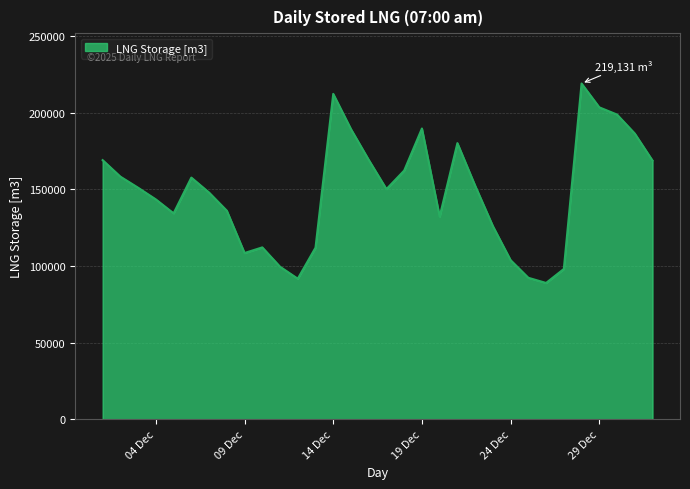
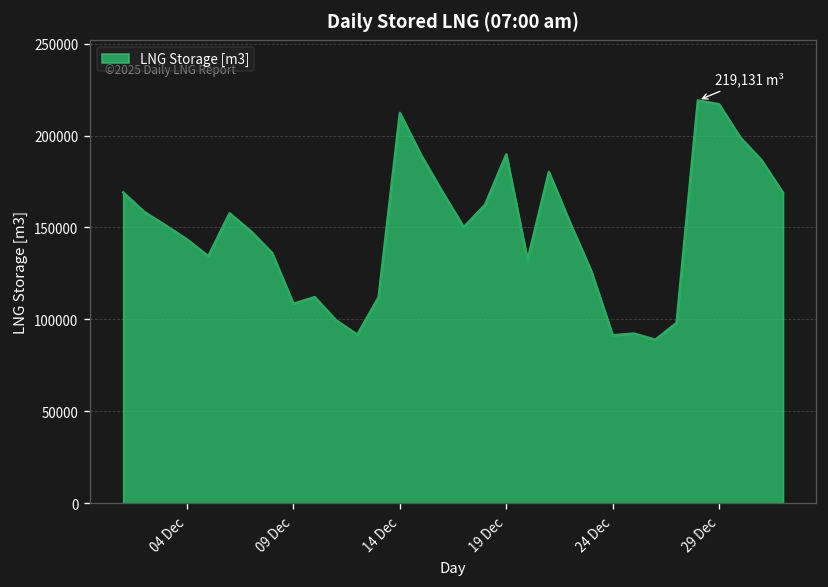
  {
    "04 Dec": 143000,
    "09 Dec": 108000,
    "14 Dec": 212000,
    "19 Dec": 190000,
-   "24 Dec": 104000,
-   "29 Dec": 204000
+   "24 Dec": 91000,
+   "29 Dec": 217000
  }
